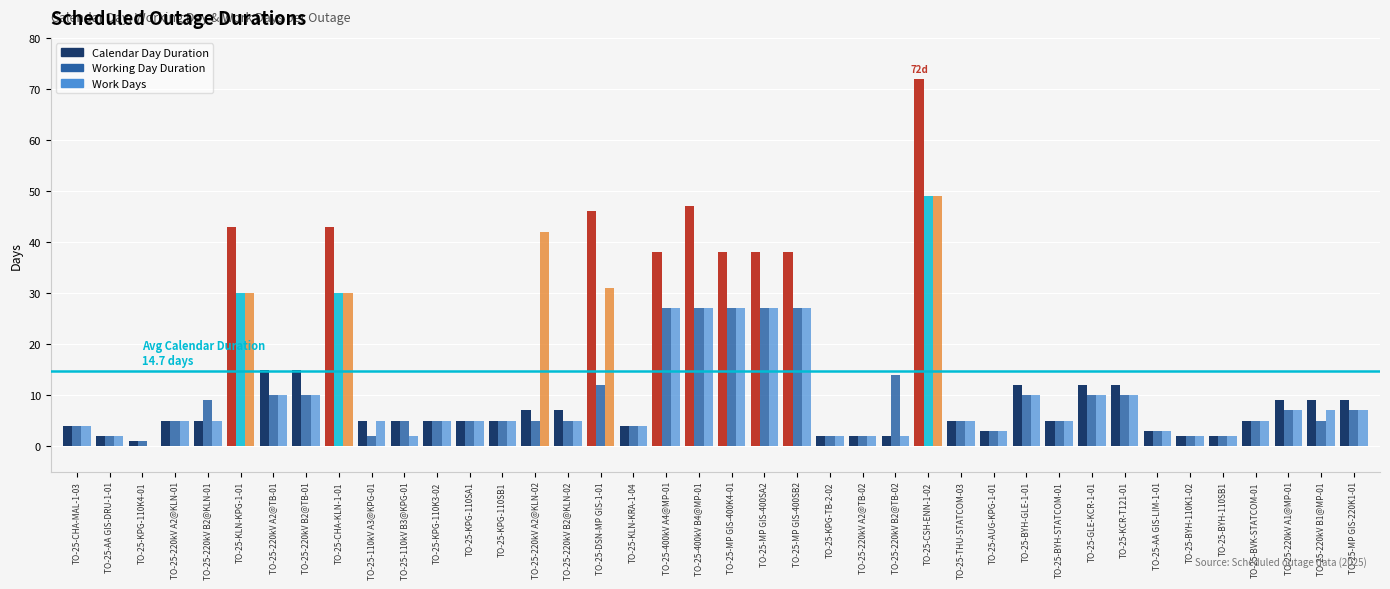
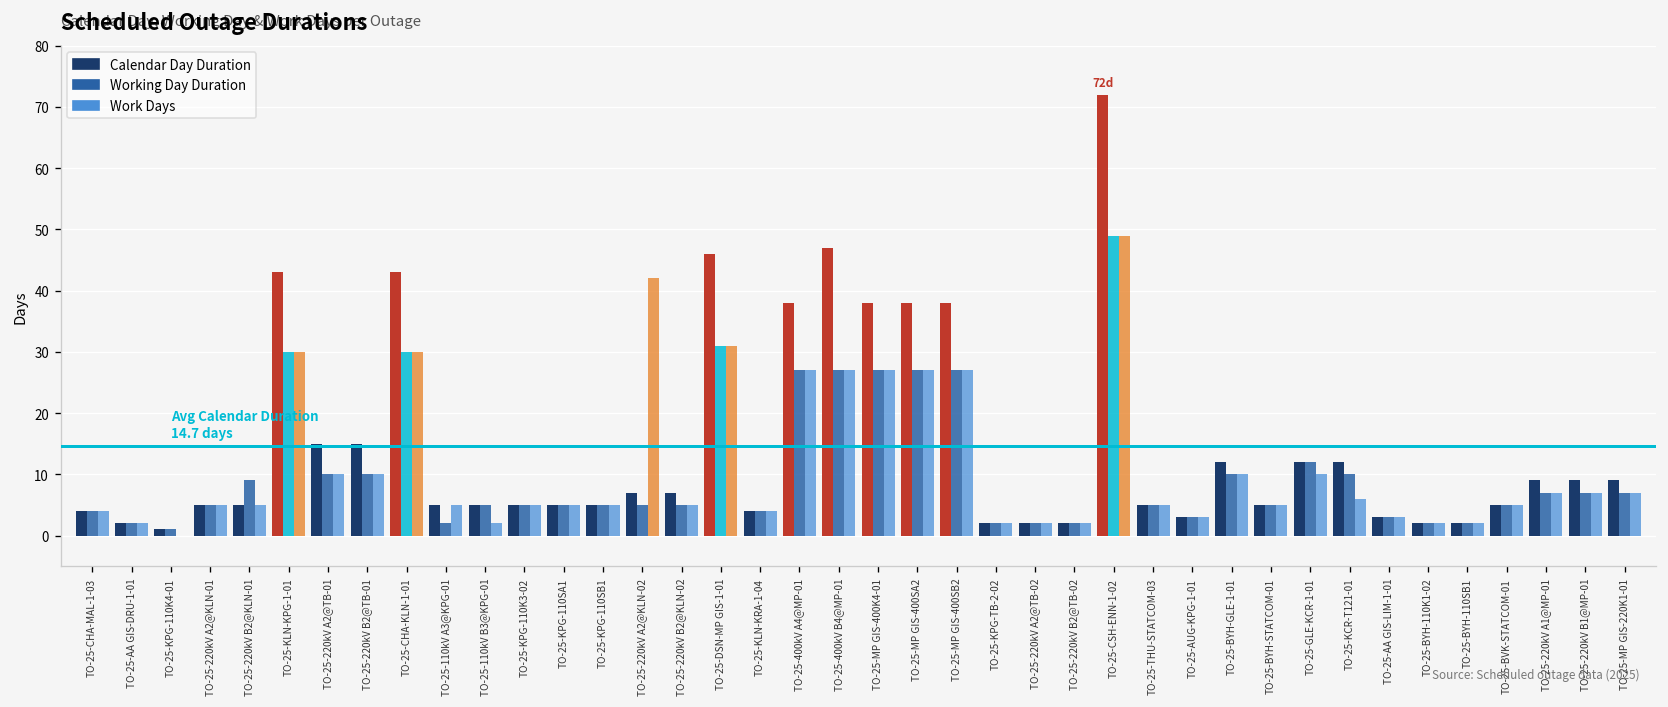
  {
    "Calendar Day Duration": {
      "TO-25-CSH-ENN-1-02": "72d"
    },
    "Working Day Duration": {
      "TO-25-CHA-MAL-1-03": "4",
      "TO-25-AA GIS-DRU-1-01": "2",
      "TO-25-KPG-110K4-01": "1",
      "TO-25-220kV A2@KLN-01": "5",
      "TO-25-220kV B2@KLN-01": "9",
      "TO-25-KLN-KPG-1-01": "30",
      "TO-25-220kV A2@TB-01": "10",
      "TO-25-220kV B2@TB-01": "10",
      "TO-25-CHA-KLN-1-01": "30",
      "TO-25-110kV A3@KPG-01": "2",
      "TO-25-110kV B3@KPG-01": "5",
      "TO-25-KPG-110K3-02": "5",
      "TO-25-KPG-110SA1": "5",
      "TO-25-KPG-110SB1": "5",
      "TO-25-220kV A2@KLN-02": "5",
      "TO-25-220kV B2@KLN-02": "5",
-     "TO-25-DSN-MP GIS-1-01": "12",
+     "TO-25-DSN-MP GIS-1-01": "31",
      "TO-25-KLN-KRA-1-04": "4",
      "TO-25-400kV A4@MP-01": "27",
      "TO-25-400kV B4@MP-01": "27",
      "TO-25-MP GIS-400K4-01": "27",
      "TO-25-MP GIS-400SA2": "27",
      "TO-25-MP GIS-400SB2": "27",
      "TO-25-KPG-TB-2-02": "2",
      "TO-25-220kV A2@TB-02": "2",
-     "TO-25-220kV B2@TB-02": "14",
+     "TO-25-220kV B2@TB-02": "2",
      "TO-25-CSH-ENN-1-02": "49",
      "TO-25-THU-STATCOM-03": "5",
      "TO-25-AUG-KPG-1-01": "3",
      "TO-25-BYH-GLE-1-01": "10",
      "TO-25-BYH-STATCOM-01": "5",
-     "TO-25-GLE-KCR-1-01": "10",
+     "TO-25-GLE-KCR-1-01": "12",
      "TO-25-KCR-T121-01": "10",
      "TO-25-AA GIS-LIM-1-01": "3",
      "TO-25-BYH-110K1-02": "2",
      "TO-25-BYH-110SB1": "2",
      "TO-25-BVK-STATCOM-01": "5",
      "TO-25-220kV A1@MP-01": "7",
-     "TO-25-220kV B1@MP-01": "5",
+     "TO-25-220kV B1@MP-01": "7",
      "TO-25-MP GIS-220K1-01": "7"
    },
    "Work Days": {
      "TO-25-CHA-MAL-1-03": "4",
      "TO-25-AA GIS-DRU-1-01": "2",
      "TO-25-KPG-110K4-01": "0",
      "TO-25-220kV A2@KLN-01": "5",
      "TO-25-220kV B2@KLN-01": "5",
      "TO-25-KLN-KPG-1-01": "30",
      "TO-25-220kV A2@TB-01": "10",
      "TO-25-220kV B2@TB-01": "10",
      "TO-25-CHA-KLN-1-01": "30",
      "TO-25-110kV A3@KPG-01": "5",
      "TO-25-110kV B3@KPG-01": "2",
      "TO-25-KPG-110K3-02": "5",
      "TO-25-KPG-110SA1": "5",
      "TO-25-KPG-110SB1": "5",
      "TO-25-220kV A2@KLN-02": "42",
      "TO-25-220kV B2@KLN-02": "5",
      "TO-25-DSN-MP GIS-1-01": "31",
      "TO-25-KLN-KRA-1-04": "4",
      "TO-25-400kV A4@MP-01": "27",
      "TO-25-400kV B4@MP-01": "27",
      "TO-25-MP GIS-400K4-01": "27",
      "TO-25-MP GIS-400SA2": "27",
      "TO-25-MP GIS-400SB2": "27",
      "TO-25-KPG-TB-2-02": "2",
      "TO-25-220kV A2@TB-02": "2",
      "TO-25-220kV B2@TB-02": "2",
      "TO-25-CSH-ENN-1-02": "49",
      "TO-25-THU-STATCOM-03": "5",
      "TO-25-AUG-KPG-1-01": "3",
      "TO-25-BYH-GLE-1-01": "10",
      "TO-25-BYH-STATCOM-01": "5",
      "TO-25-GLE-KCR-1-01": "10",
-     "TO-25-KCR-T121-01": "10",
+     "TO-25-KCR-T121-01": "6",
      "TO-25-AA GIS-LIM-1-01": "3",
      "TO-25-BYH-110K1-02": "2",
      "TO-25-BYH-110SB1": "2",
      "TO-25-BVK-STATCOM-01": "5",
      "TO-25-220kV A1@MP-01": "7",
      "TO-25-220kV B1@MP-01": "7",
      "TO-25-MP GIS-220K1-01": "7"
    }
  }
